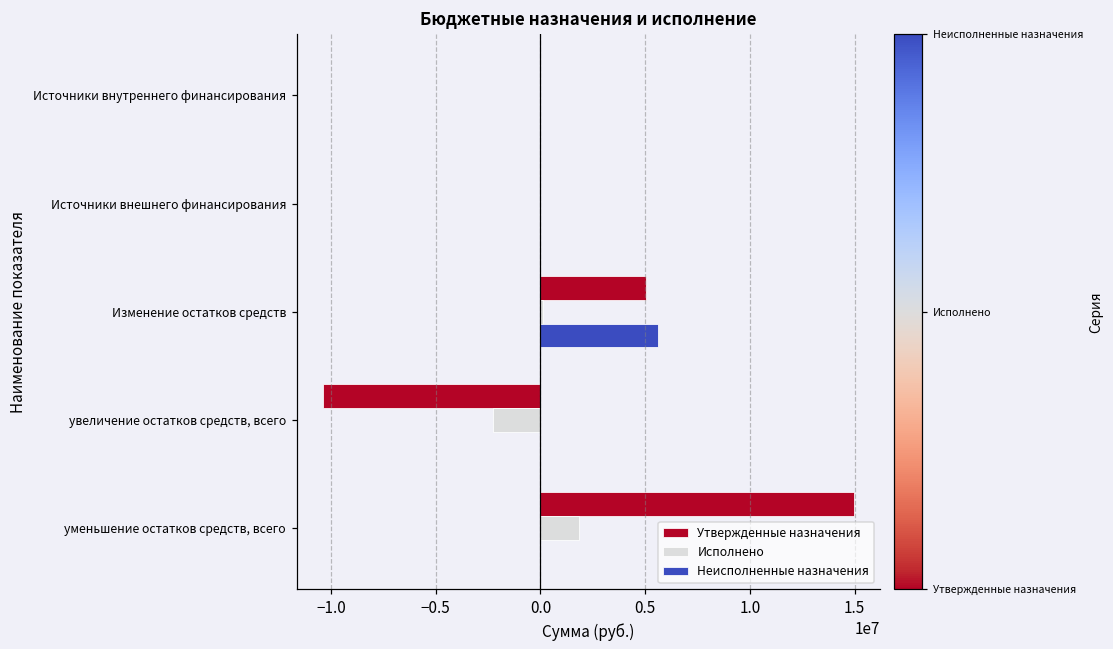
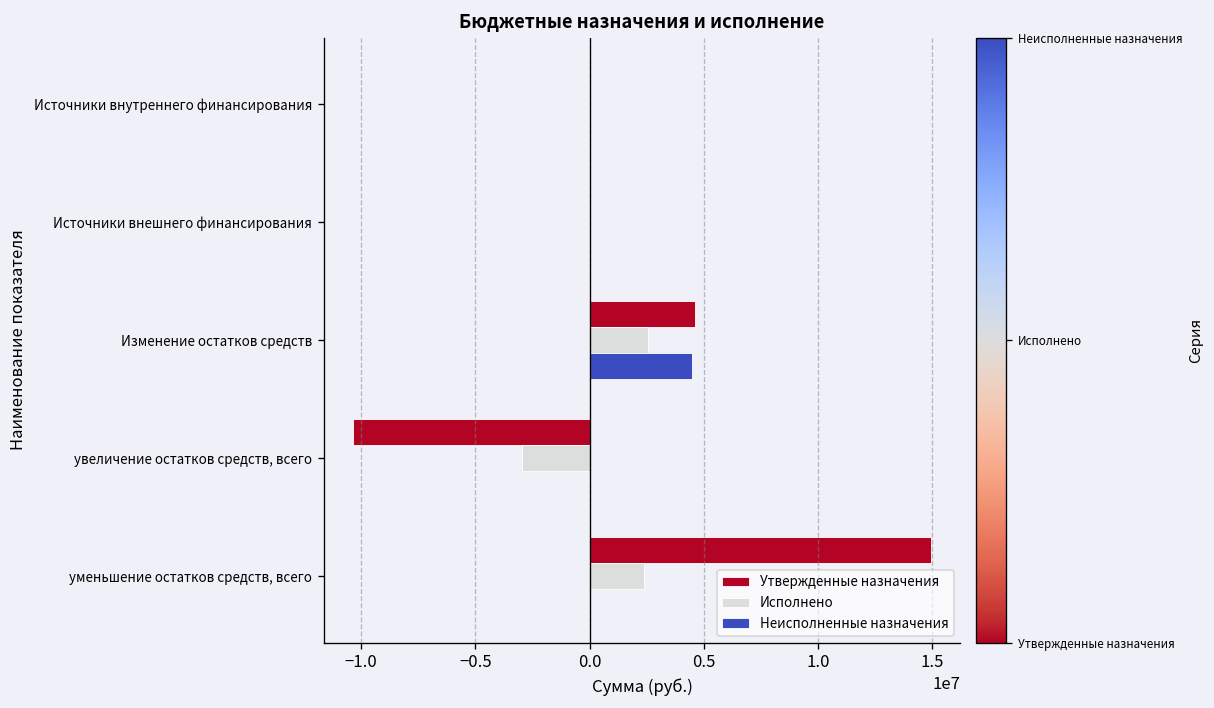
  {
    "Утвержденные назначения": {
      "Источники внутреннего финансирования": 0,
      "Источники внешнего финансирования": 0,
-     "Изменение остатков средств": 5100000,
+     "Изменение остатков средств": 4600000,
      "увеличение остатков средств, всего": -10400000,
      "уменьшение остатков средств, всего": 15000000
    },
    "Исполнено": {
      "Источники внутреннего финансирования": 0,
      "Источники внешнего финансирования": 0,
-     "Изменение остатков средств": 100000,
-     "увеличение остатков средств, всего": -2300000,
-     "уменьшение остатков средств, всего": 1800000
+     "Изменение остатков средств": 2500000,
+     "увеличение остатков средств, всего": -3000000,
+     "уменьшение остатков средств, всего": 2400000
    },
    "Неисполненные назначения": {
      "Источники внутреннего финансирования": 0,
      "Источники внешнего финансирования": 0,
-     "Изменение остатков средств": 5600000,
+     "Изменение остатков средств": 4500000,
      "увеличение остатков средств, всего": 0,
      "уменьшение остатков средств, всего": 0
    }
  }
